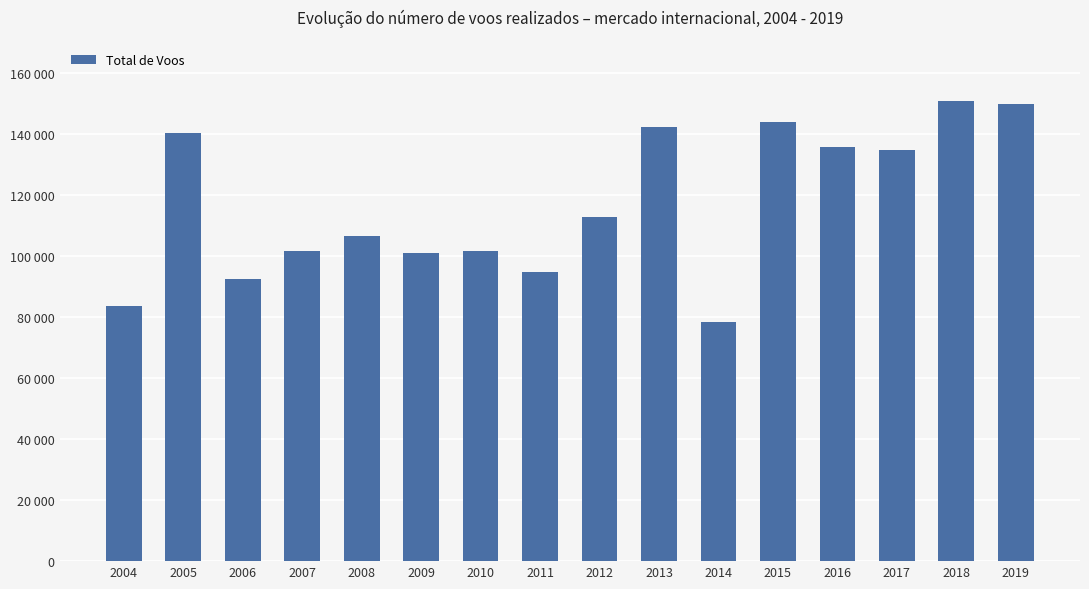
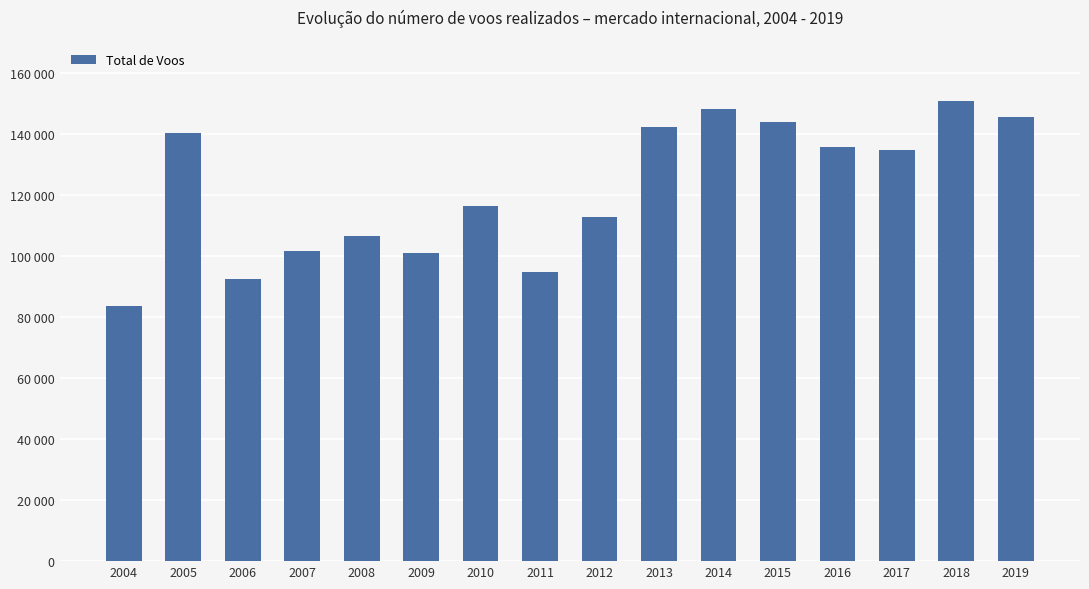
  {
    "2004": 84000,
    "2005": 140000,
    "2006": 92000,
    "2007": 102000,
    "2008": 107000,
    "2009": 101000,
-   "2010": 102000,
+   "2010": 117000,
    "2011": 95000,
    "2012": 113000,
    "2013": 142000,
-   "2014": 78000,
+   "2014": 148000,
    "2015": 144000,
    "2016": 136000,
    "2017": 135000,
    "2018": 151000,
-   "2019": 150000
+   "2019": 146000
  }
